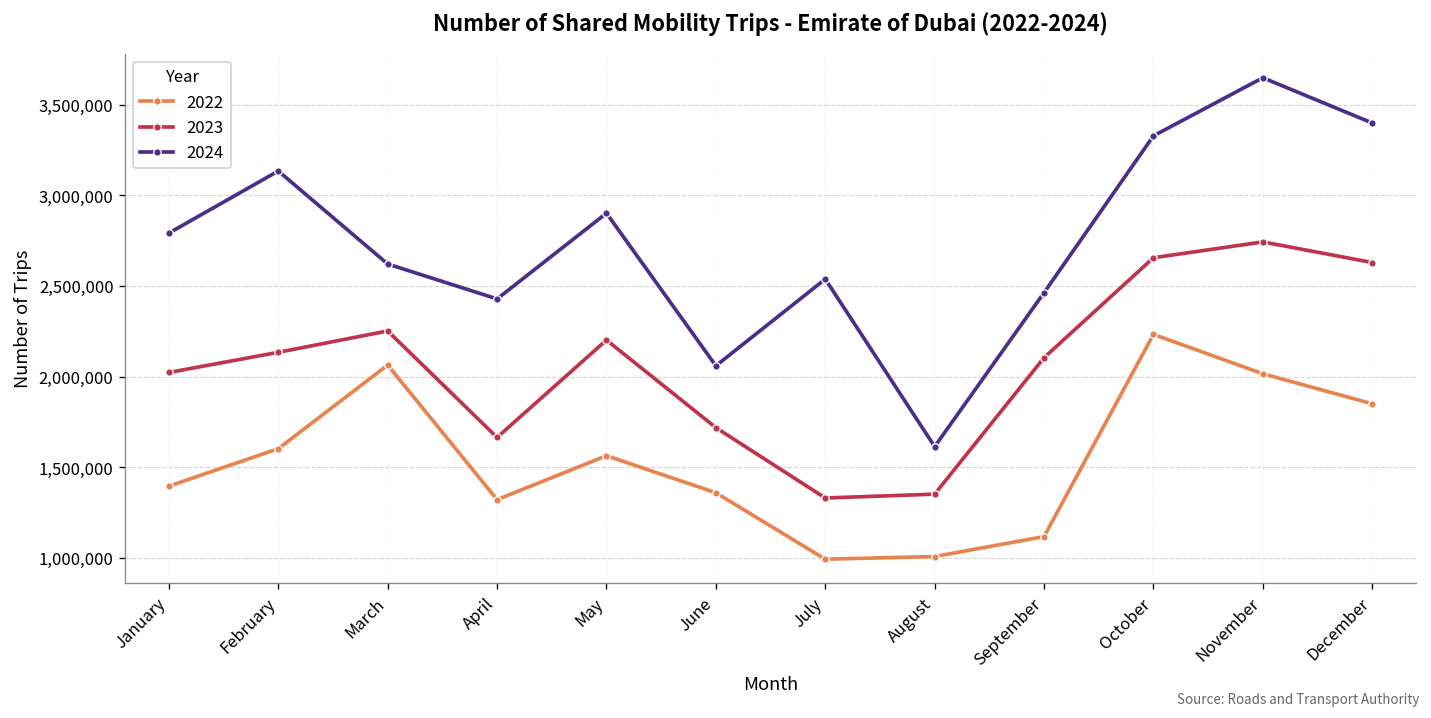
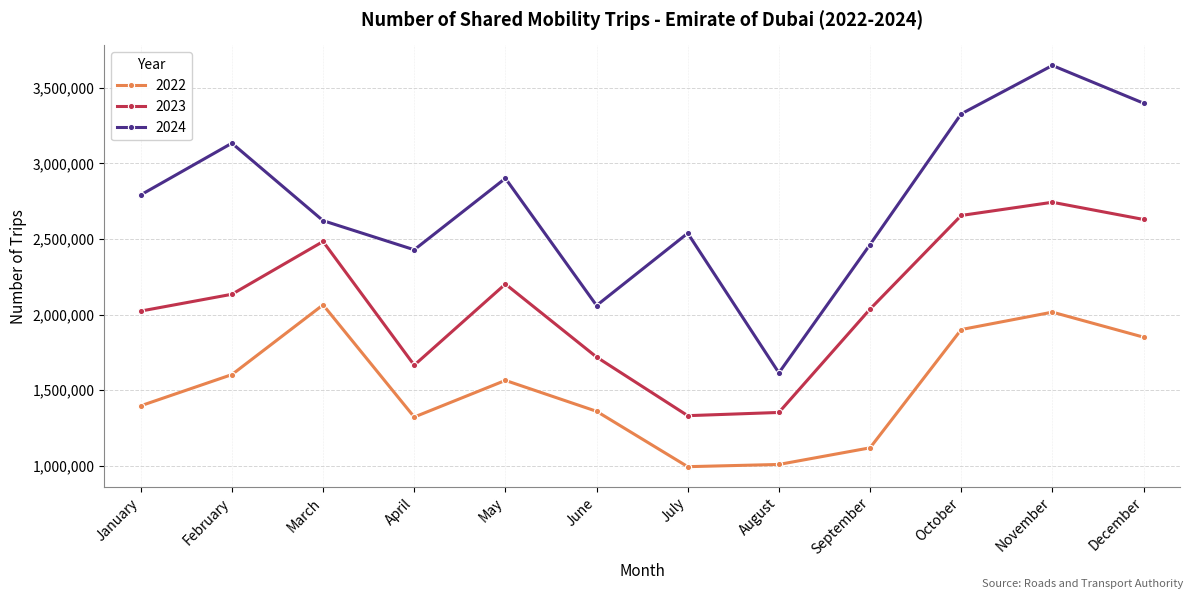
  {
    "2022": {
      "January": "1,400,000",
      "February": "1,600,000",
      "March": "2,060,000",
      "April": "1,320,000",
      "May": "1,560,000",
      "June": "1,360,000",
      "July": "990,000",
      "August": "1,010,000",
      "September": "1,120,000",
-     "October": "2,230,000",
+     "October": "1,900,000",
      "November": "2,020,000",
      "December": "1,850,000"
    },
    "2023": {
      "January": "2,020,000",
      "February": "2,130,000",
-     "March": "2,250,000",
+     "March": "2,480,000",
      "April": "1,660,000",
      "May": "2,200,000",
      "June": "1,720,000",
      "July": "1,330,000",
      "August": "1,350,000",
-     "September": "2,100,000",
+     "September": "2,040,000",
      "October": "2,660,000",
      "November": "2,740,000",
      "December": "2,630,000"
    },
    "2024": {
      "January": "2,790,000",
      "February": "3,130,000",
      "March": "2,620,000",
      "April": "2,430,000",
      "May": "2,900,000",
      "June": "2,060,000",
      "July": "2,540,000",
      "August": "1,610,000",
      "September": "2,460,000",
      "October": "3,330,000",
      "November": "3,650,000",
      "December": "3,400,000"
    }
  }
